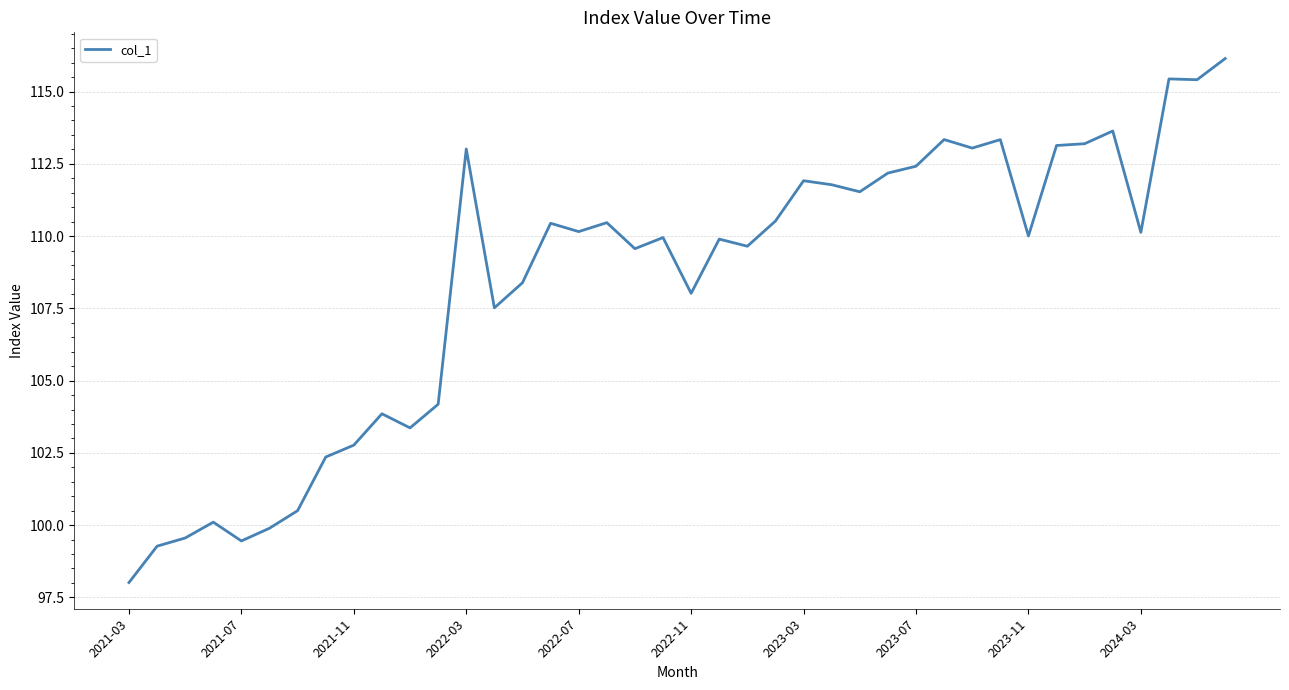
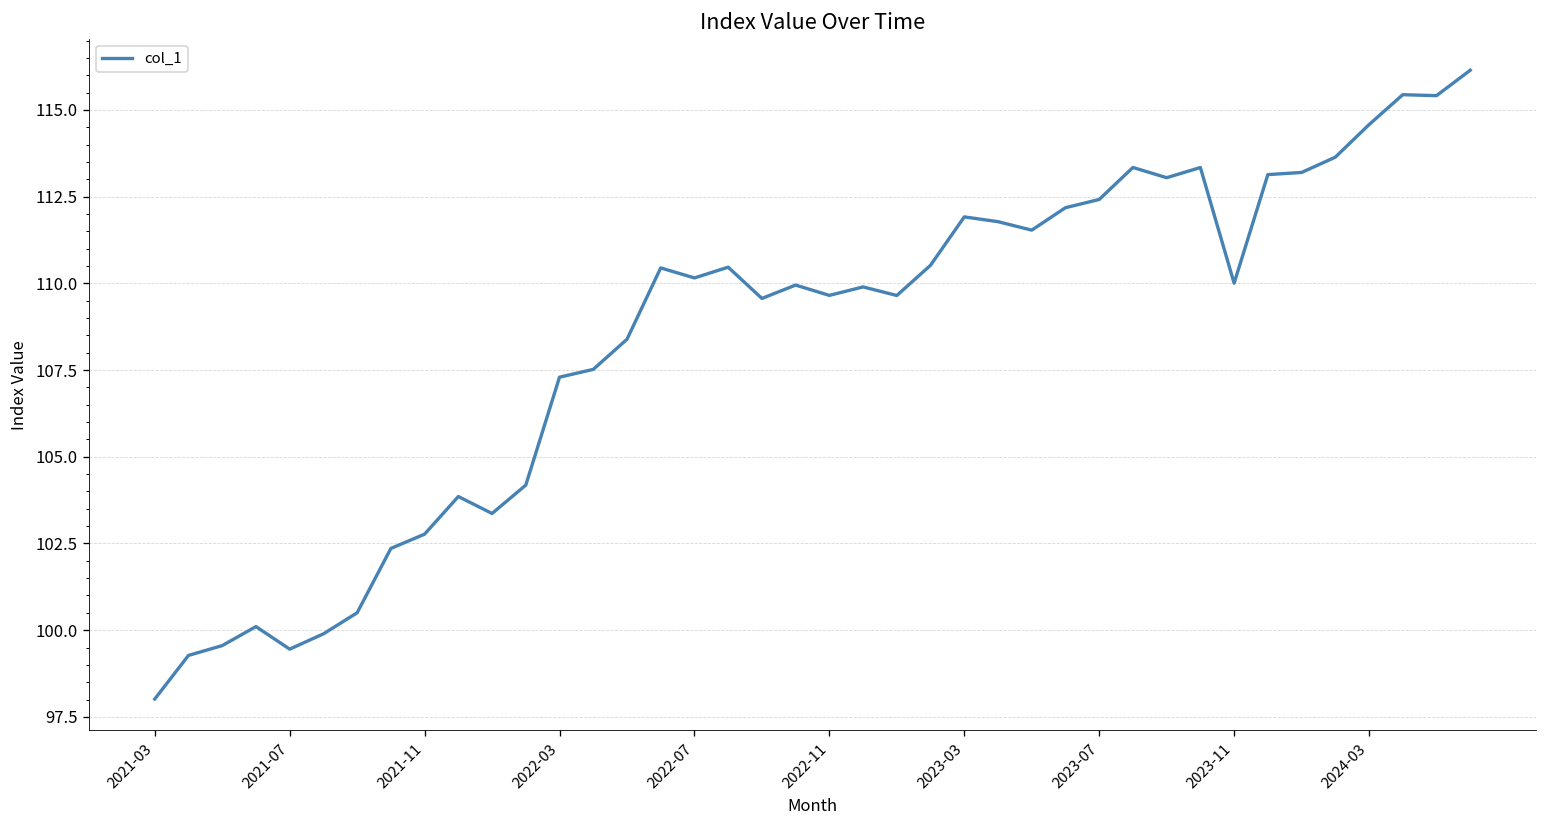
  {
    "2021-03": 98.0,
    "2021-07": 99.5,
    "2021-11": 102.8,
-   "2022-03": 113.0,
+   "2022-03": 107.3,
    "2022-07": 110.2,
-   "2022-11": 108.0,
+   "2022-11": 109.7,
    "2023-03": 111.9,
    "2023-07": 112.4,
    "2023-11": 110.0,
-   "2024-03": 110.1
+   "2024-03": 114.6
  }
